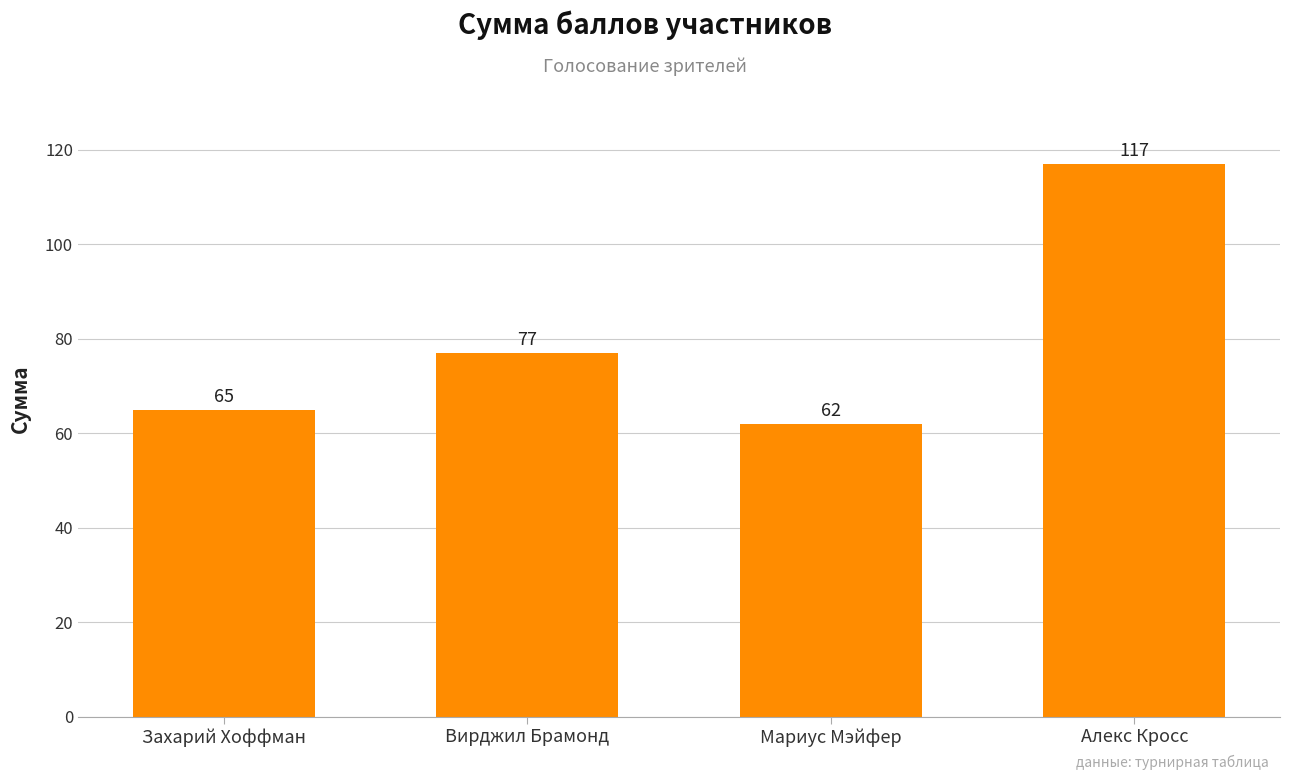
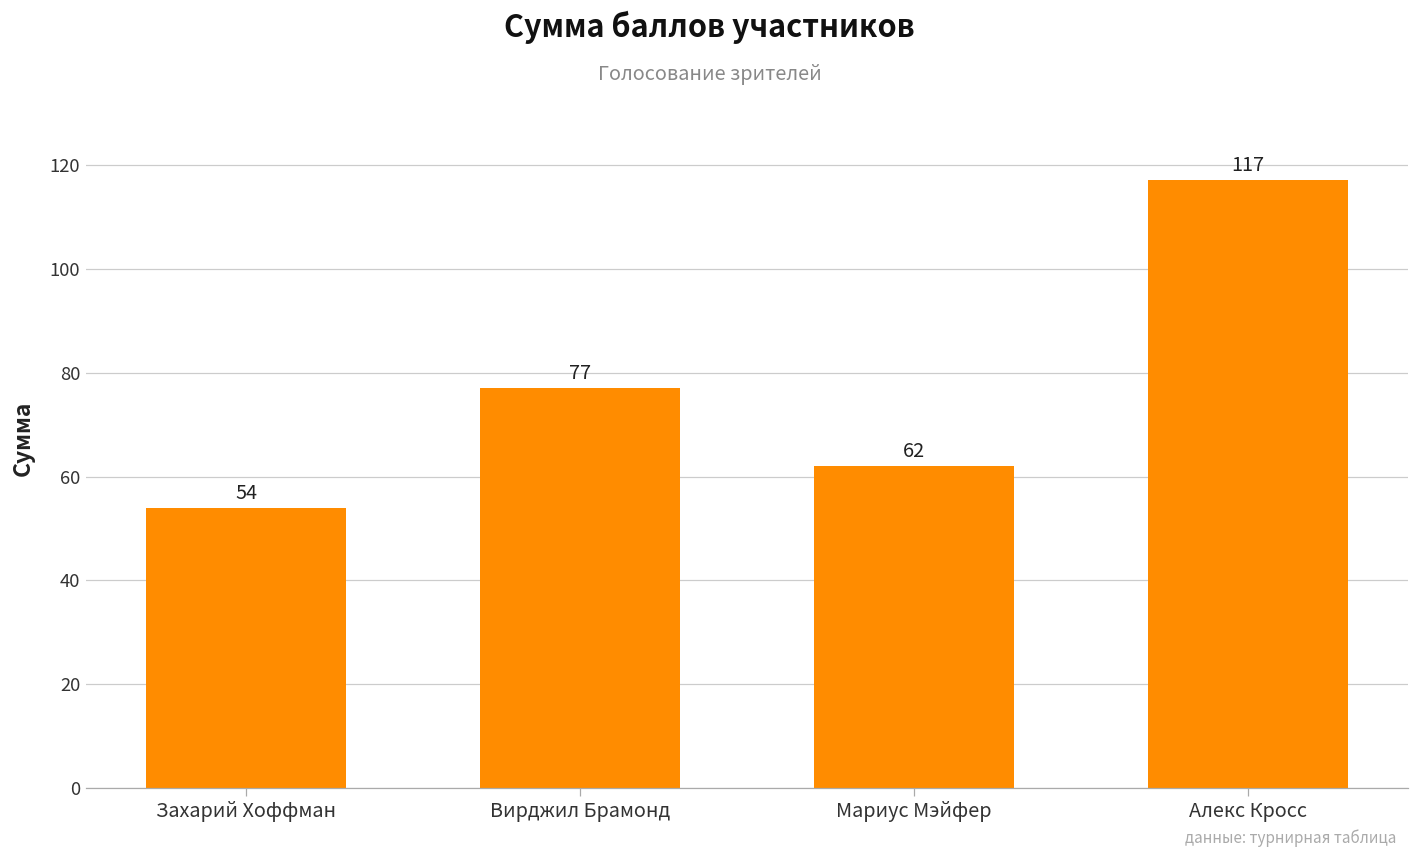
  {
-   "Захарий Хоффман": 65,
+   "Захарий Хоффман": 54,
    "Вирджил Брамонд": 77,
    "Мариус Мэйфер": 62,
    "Алекс Кросс": 117
  }
